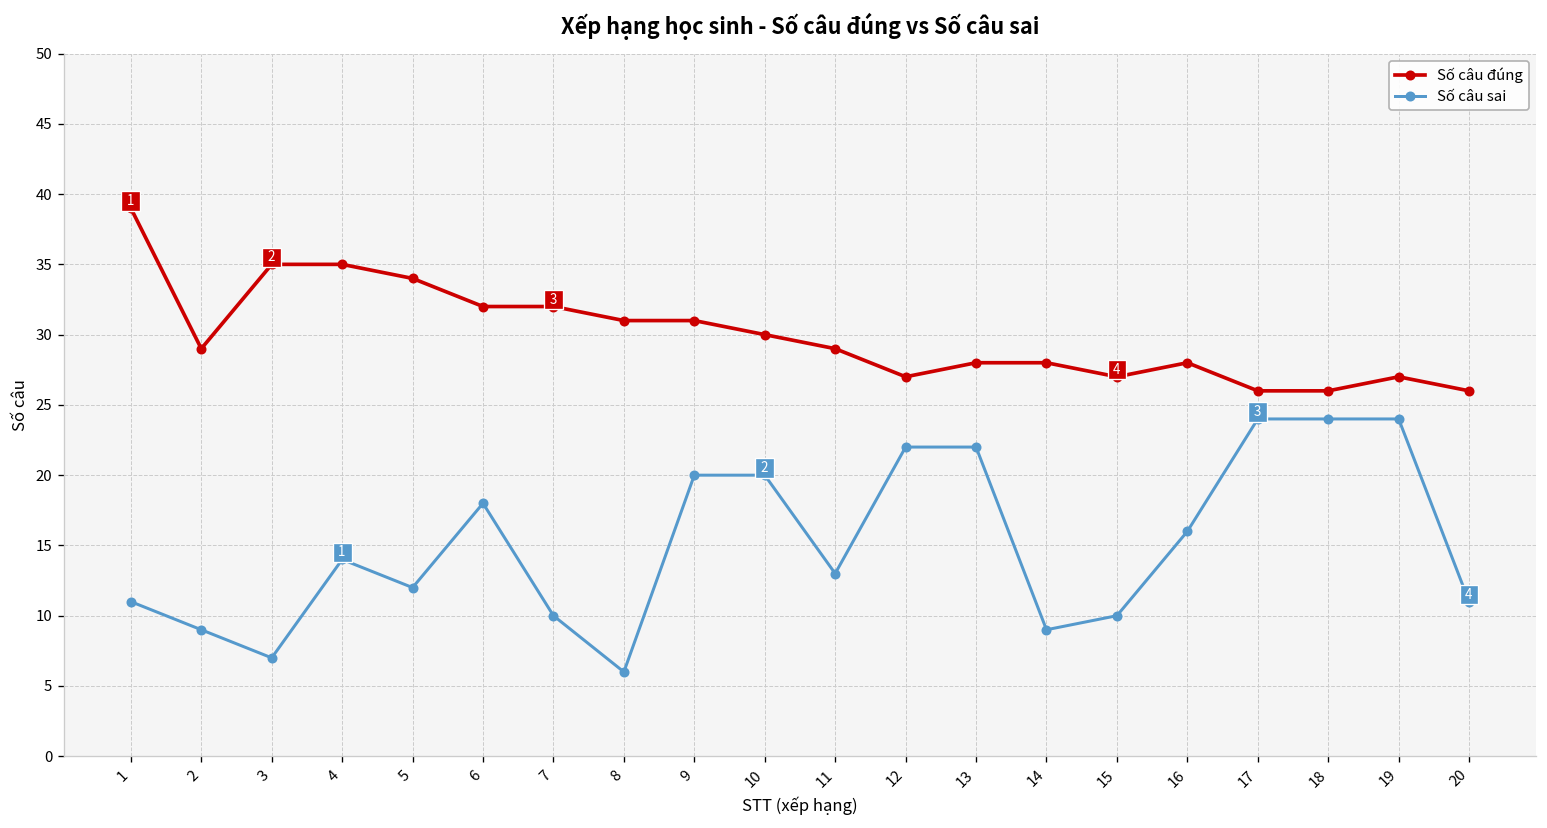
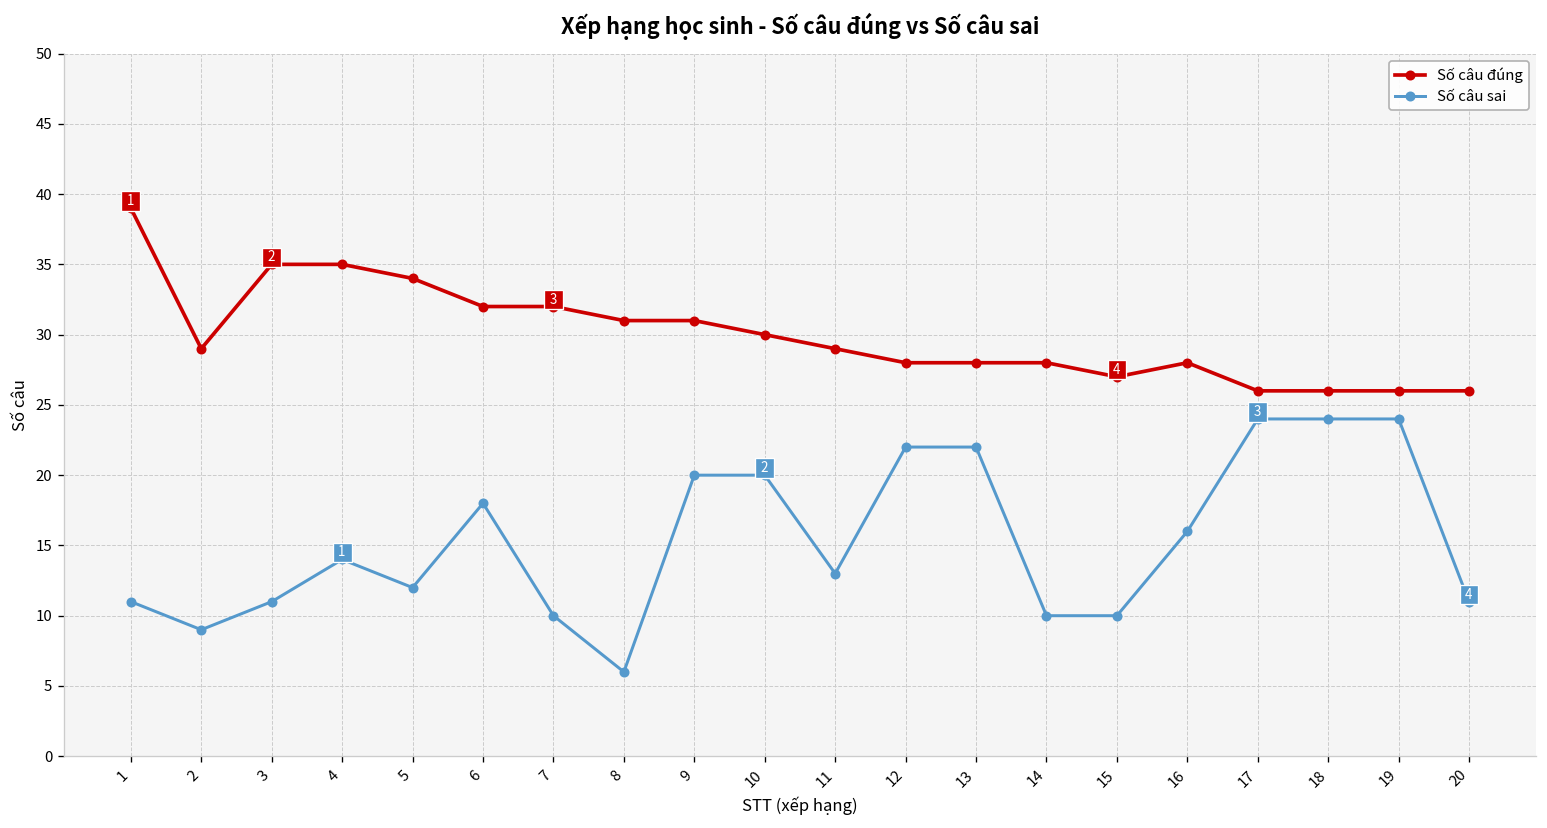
  {
    "Số câu đúng": {
      "2": 29,
      "4": 35,
      "5": 34,
      "6": 32,
      "8": 31,
      "9": 31,
      "10": 30,
      "11": 29,
-     "12": 27,
+     "12": 28,
      "13": 28,
      "14": 28,
      "16": 28,
      "17": 26,
      "18": 26,
-     "19": 27,
+     "19": 26,
      "20": 26
    },
    "Số câu sai": {
      "1": 11,
      "2": 9,
-     "3": 7,
+     "3": 11,
      "5": 12,
      "6": 18,
      "7": 10,
      "8": 6,
      "9": 20,
      "11": 13,
      "12": 22,
      "13": 22,
-     "14": 9,
+     "14": 10,
      "15": 10,
      "16": 16,
      "18": 24,
      "19": 24
    }
  }
